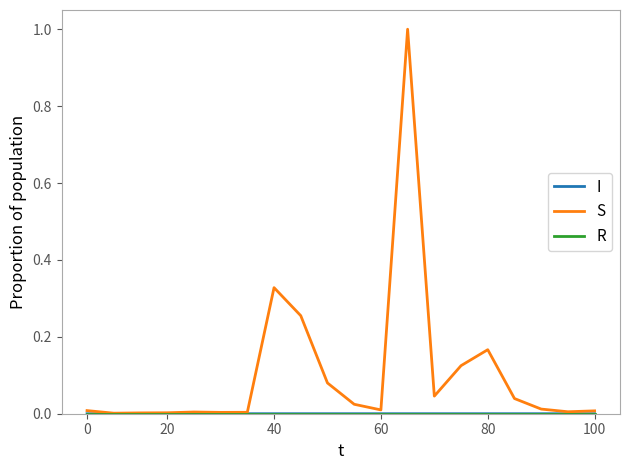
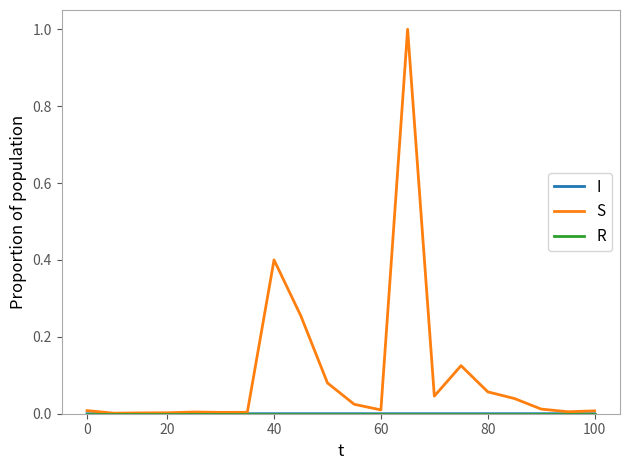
  {
    "R": {
      "0": 0.00,
      "40": 0.00,
      "60": 0.00,
      "80": 0.00,
      "100": 0.00
    },
    "S": {
      "0": 0.01,
-     "40": 0.33,
+     "40": 0.40,
      "60": 0.01,
-     "80": 0.17,
+     "80": 0.06,
      "100": 0.01
    }
  }
